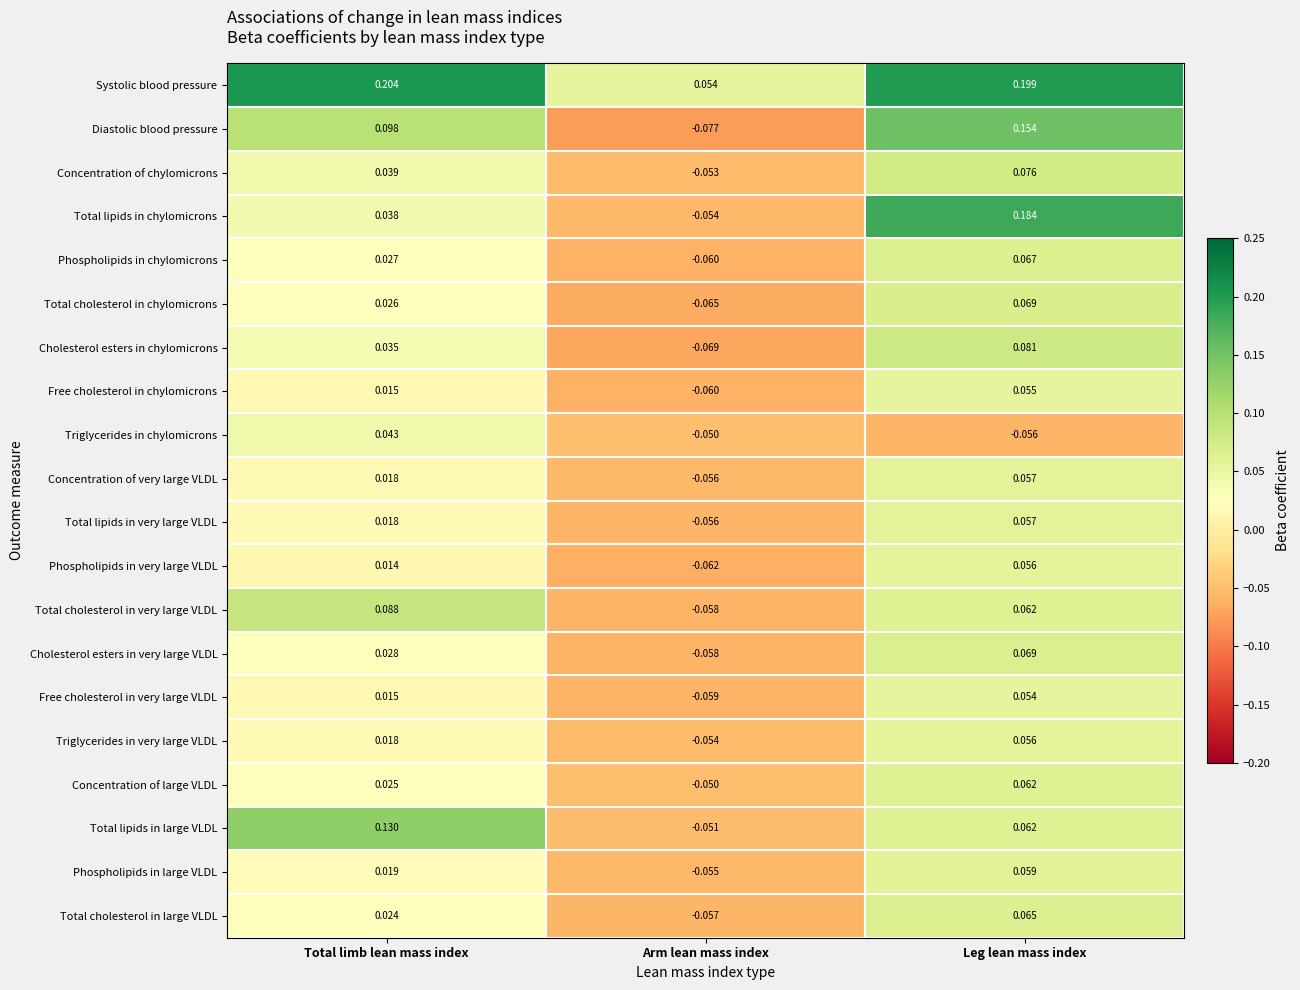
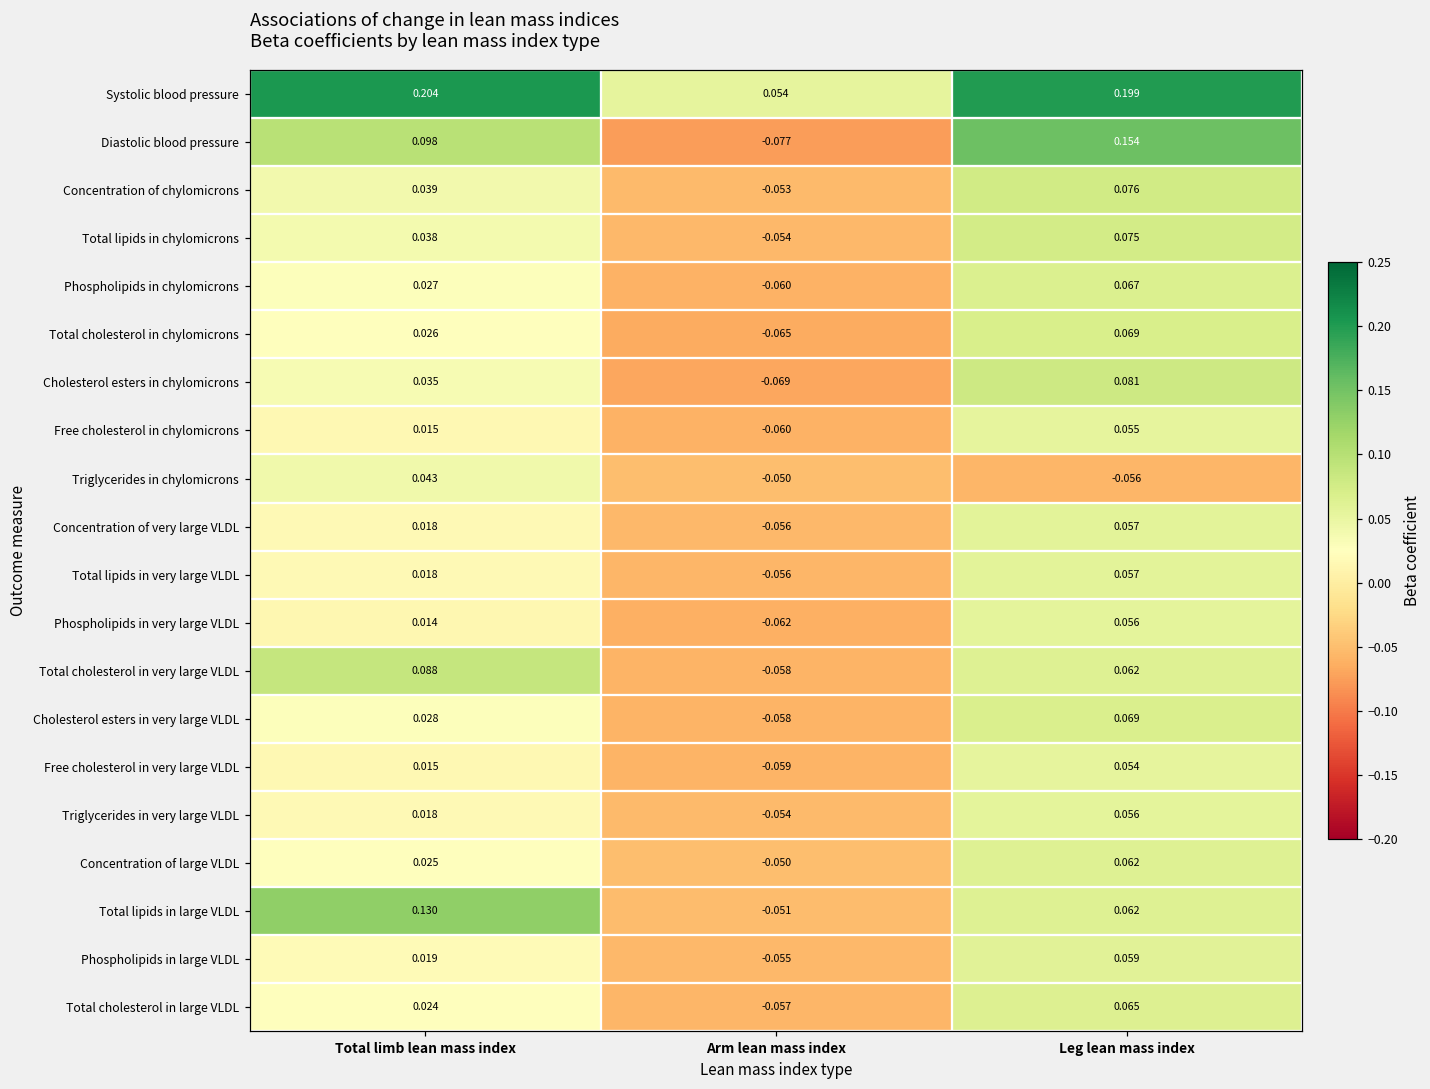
  {
    "Systolic blood pressure": {
      "Total limb lean mass index": 0.204,
      "Arm lean mass index": 0.054,
      "Leg lean mass index": 0.199
    },
    "Diastolic blood pressure": {
      "Total limb lean mass index": 0.098,
      "Arm lean mass index": -0.077,
      "Leg lean mass index": 0.154
    },
    "Concentration of chylomicrons": {
      "Total limb lean mass index": 0.039,
      "Arm lean mass index": -0.053,
      "Leg lean mass index": 0.076
    },
    "Total lipids in chylomicrons": {
      "Total limb lean mass index": 0.038,
      "Arm lean mass index": -0.054,
-     "Leg lean mass index": 0.184
+     "Leg lean mass index": 0.075
    },
    "Phospholipids in chylomicrons": {
      "Total limb lean mass index": 0.027,
      "Arm lean mass index": -0.060,
      "Leg lean mass index": 0.067
    },
    "Total cholesterol in chylomicrons": {
      "Total limb lean mass index": 0.026,
      "Arm lean mass index": -0.065,
      "Leg lean mass index": 0.069
    },
    "Cholesterol esters in chylomicrons": {
      "Total limb lean mass index": 0.035,
      "Arm lean mass index": -0.069,
      "Leg lean mass index": 0.081
    },
    "Free cholesterol in chylomicrons": {
      "Total limb lean mass index": 0.015,
      "Arm lean mass index": -0.060,
      "Leg lean mass index": 0.055
    },
    "Triglycerides in chylomicrons": {
      "Total limb lean mass index": 0.043,
      "Arm lean mass index": -0.050,
      "Leg lean mass index": -0.056
    },
    "Concentration of very large VLDL": {
      "Total limb lean mass index": 0.018,
      "Arm lean mass index": -0.056,
      "Leg lean mass index": 0.057
    },
    "Total lipids in very large VLDL": {
      "Total limb lean mass index": 0.018,
      "Arm lean mass index": -0.056,
      "Leg lean mass index": 0.057
    },
    "Phospholipids in very large VLDL": {
      "Total limb lean mass index": 0.014,
      "Arm lean mass index": -0.062,
      "Leg lean mass index": 0.056
    },
    "Total cholesterol in very large VLDL": {
      "Total limb lean mass index": 0.088,
      "Arm lean mass index": -0.058,
      "Leg lean mass index": 0.062
    },
    "Cholesterol esters in very large VLDL": {
      "Total limb lean mass index": 0.028,
      "Arm lean mass index": -0.058,
      "Leg lean mass index": 0.069
    },
    "Free cholesterol in very large VLDL": {
      "Total limb lean mass index": 0.015,
      "Arm lean mass index": -0.059,
      "Leg lean mass index": 0.054
    },
    "Triglycerides in very large VLDL": {
      "Total limb lean mass index": 0.018,
      "Arm lean mass index": -0.054,
      "Leg lean mass index": 0.056
    },
    "Concentration of large VLDL": {
      "Total limb lean mass index": 0.025,
      "Arm lean mass index": -0.050,
      "Leg lean mass index": 0.062
    },
    "Total lipids in large VLDL": {
      "Total limb lean mass index": 0.130,
      "Arm lean mass index": -0.051,
      "Leg lean mass index": 0.062
    },
    "Phospholipids in large VLDL": {
      "Total limb lean mass index": 0.019,
      "Arm lean mass index": -0.055,
      "Leg lean mass index": 0.059
    },
    "Total cholesterol in large VLDL": {
      "Total limb lean mass index": 0.024,
      "Arm lean mass index": -0.057,
      "Leg lean mass index": 0.065
    }
  }
